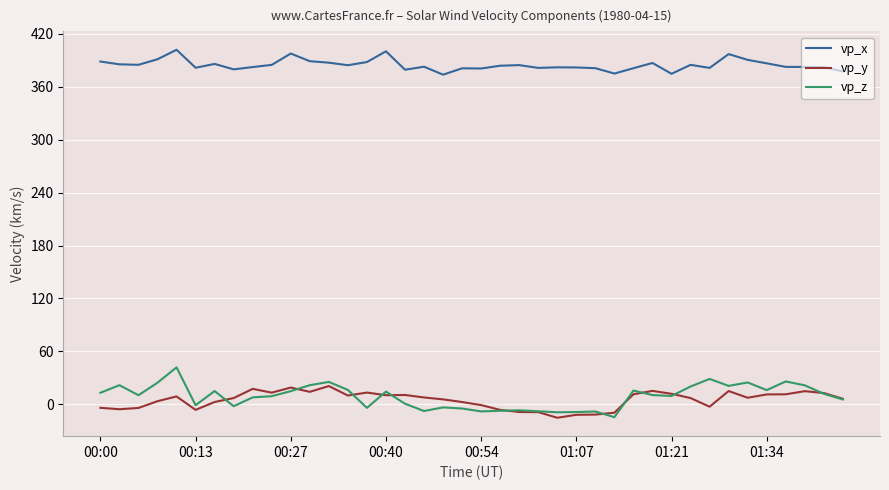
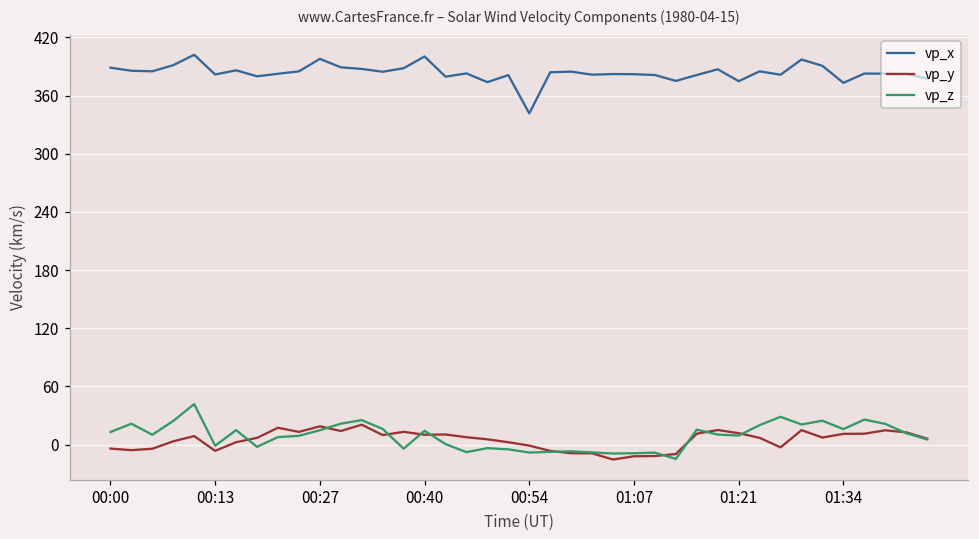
  {
    "vp_x": {
      "00:00": 390,
      "00:13": 380,
      "00:27": 400,
      "00:40": 400,
-     "00:54": 380,
+     "00:54": 340,
      "01:07": 380,
      "01:21": 370,
-     "01:34": 390
+     "01:34": 370
    },
    "vp_y": {
      "00:00": 0,
      "00:13": -10,
      "00:27": 20,
      "00:40": 10,
      "00:54": 0,
      "01:07": -10,
      "01:34": 10
    },
    "vp_z": {
      "00:00": 10,
      "00:13": 0,
      "00:27": 10,
      "00:40": 10,
      "00:54": -10,
      "01:07": -10,
      "01:34": 20
    }
  }
